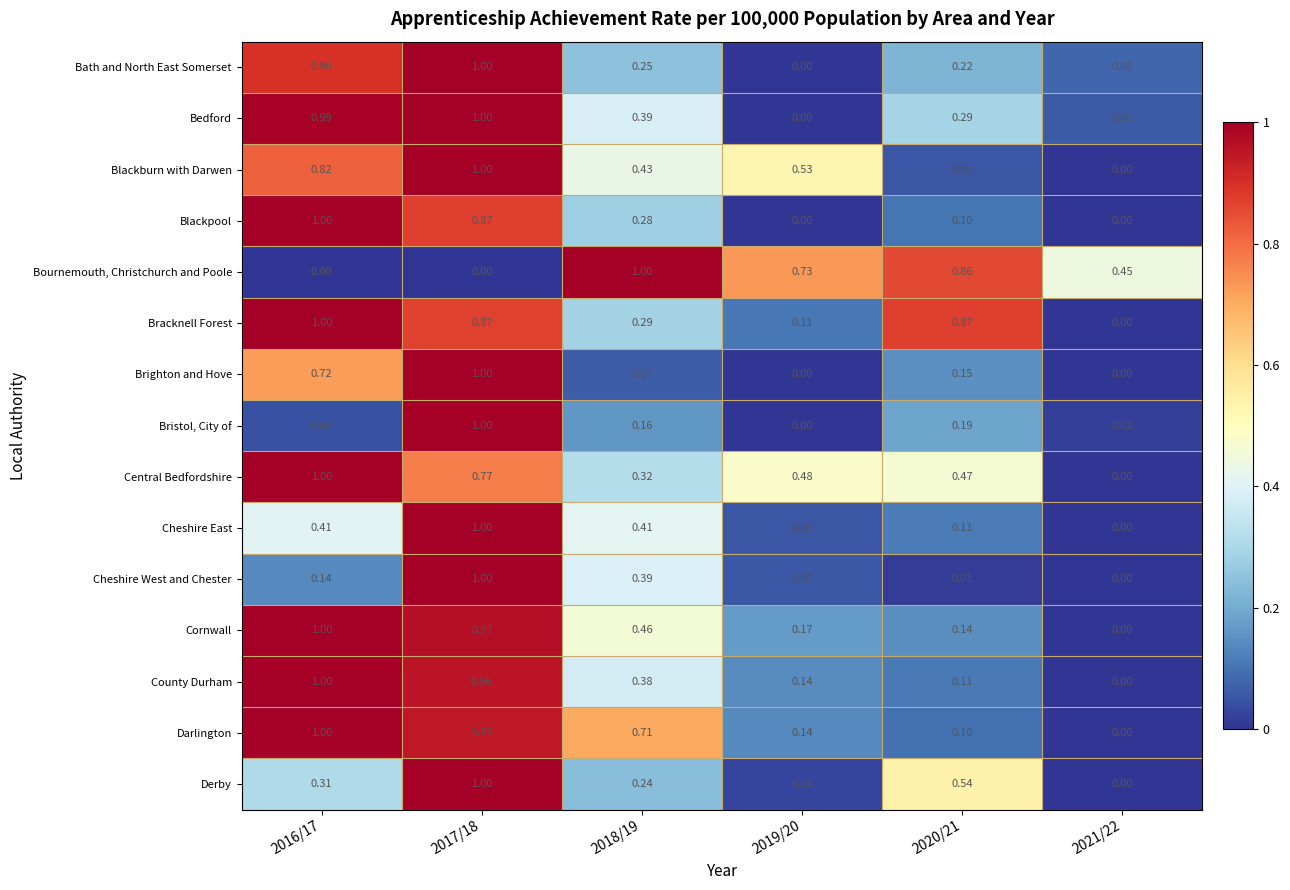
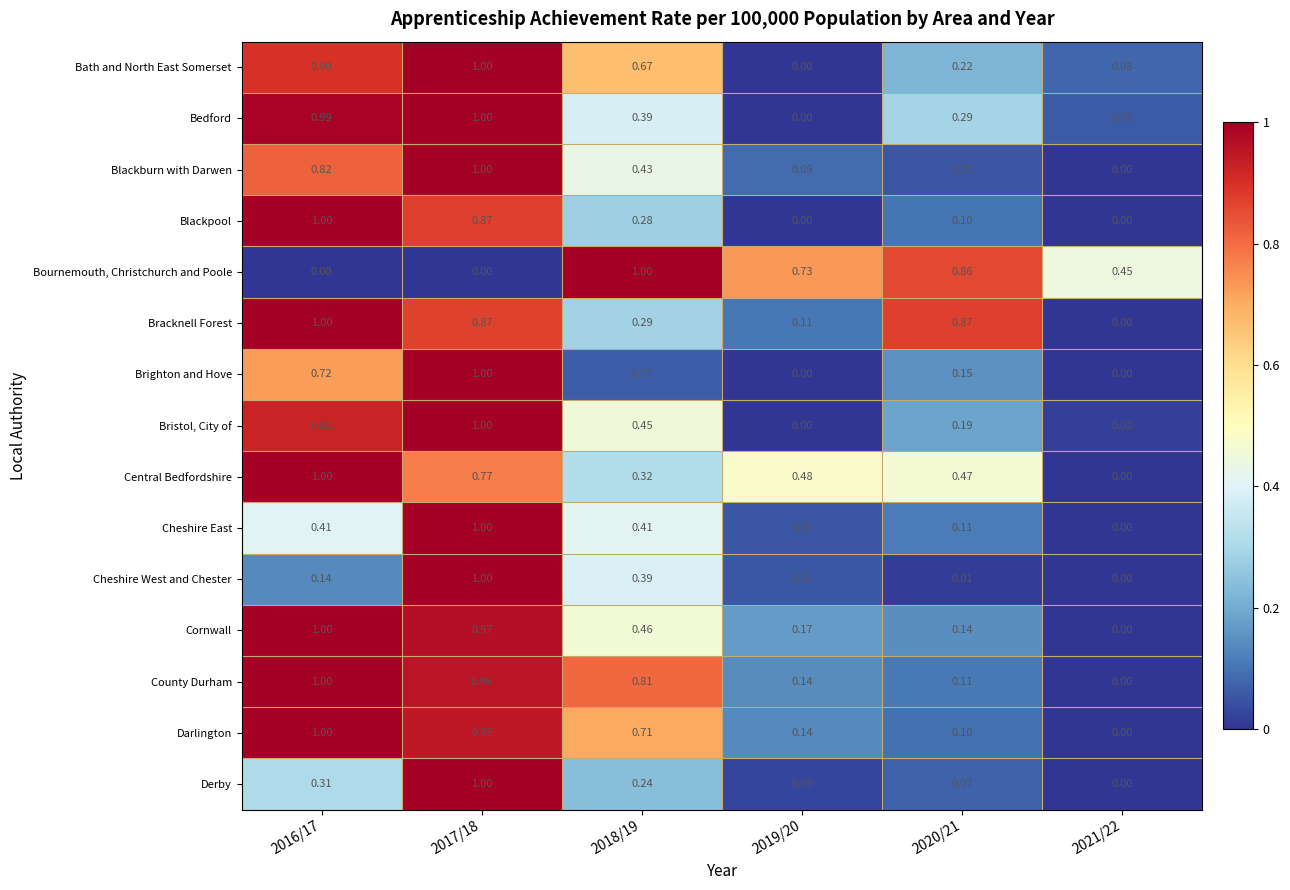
  {
    "Bath and North East Somerset": {
      "2016/17": 0.90,
      "2017/18": 1.00,
-     "2018/19": 0.25,
+     "2018/19": 0.67,
      "2019/20": 0.00,
      "2020/21": 0.22,
      "2021/22": 0.08
    },
    "Bedford": {
      "2016/17": 0.99,
      "2017/18": 1.00,
      "2018/19": 0.39,
      "2019/20": 0.00,
      "2020/21": 0.29,
      "2021/22": 0.06
    },
    "Blackburn with Darwen": {
      "2016/17": 0.82,
      "2017/18": 1.00,
      "2018/19": 0.43,
-     "2019/20": 0.53,
+     "2019/20": 0.09,
      "2020/21": 0.05,
      "2021/22": 0.00
    },
    "Blackpool": {
      "2016/17": 1.00,
      "2017/18": 0.87,
      "2018/19": 0.28,
      "2019/20": 0.00,
      "2020/21": 0.10,
      "2021/22": 0.00
    },
    "Bournemouth, Christchurch and Poole": {
      "2016/17": 0.00,
      "2017/18": 0.00,
      "2018/19": 1.00,
      "2019/20": 0.73,
      "2020/21": 0.86,
      "2021/22": 0.45
    },
    "Bracknell Forest": {
      "2016/17": 1.00,
      "2017/18": 0.87,
      "2018/19": 0.29,
      "2019/20": 0.11,
      "2020/21": 0.87,
      "2021/22": 0.00
    },
    "Brighton and Hove": {
      "2016/17": 0.72,
      "2017/18": 1.00,
      "2018/19": 0.07,
      "2019/20": 0.00,
      "2020/21": 0.15,
      "2021/22": 0.00
    },
    "Bristol, City of": {
-     "2016/17": 0.04,
+     "2016/17": 0.92,
      "2017/18": 1.00,
-     "2018/19": 0.16,
+     "2018/19": 0.45,
      "2019/20": 0.00,
      "2020/21": 0.19,
      "2021/22": 0.02
    },
    "Central Bedfordshire": {
      "2016/17": 1.00,
      "2017/18": 0.77,
      "2018/19": 0.32,
      "2019/20": 0.48,
      "2020/21": 0.47,
      "2021/22": 0.00
    },
    "Cheshire East": {
      "2016/17": 0.41,
      "2017/18": 1.00,
      "2018/19": 0.41,
      "2019/20": 0.05,
      "2020/21": 0.11,
      "2021/22": 0.00
    },
    "Cheshire West and Chester": {
      "2016/17": 0.14,
      "2017/18": 1.00,
      "2018/19": 0.39,
      "2019/20": 0.06,
      "2020/21": 0.01,
      "2021/22": 0.00
    },
    "Cornwall": {
      "2016/17": 1.00,
      "2017/18": 0.97,
      "2018/19": 0.46,
      "2019/20": 0.17,
      "2020/21": 0.14,
      "2021/22": 0.00
    },
    "County Durham": {
      "2016/17": 1.00,
      "2017/18": 0.96,
-     "2018/19": 0.38,
+     "2018/19": 0.81,
      "2019/20": 0.14,
      "2020/21": 0.11,
      "2021/22": 0.00
    },
    "Darlington": {
      "2016/17": 1.00,
      "2017/18": 0.95,
      "2018/19": 0.71,
      "2019/20": 0.14,
      "2020/21": 0.10,
      "2021/22": 0.00
    },
    "Derby": {
      "2016/17": 0.31,
      "2017/18": 1.00,
      "2018/19": 0.24,
      "2019/20": 0.03,
-     "2020/21": 0.54,
+     "2020/21": 0.07,
      "2021/22": 0.00
    }
  }
